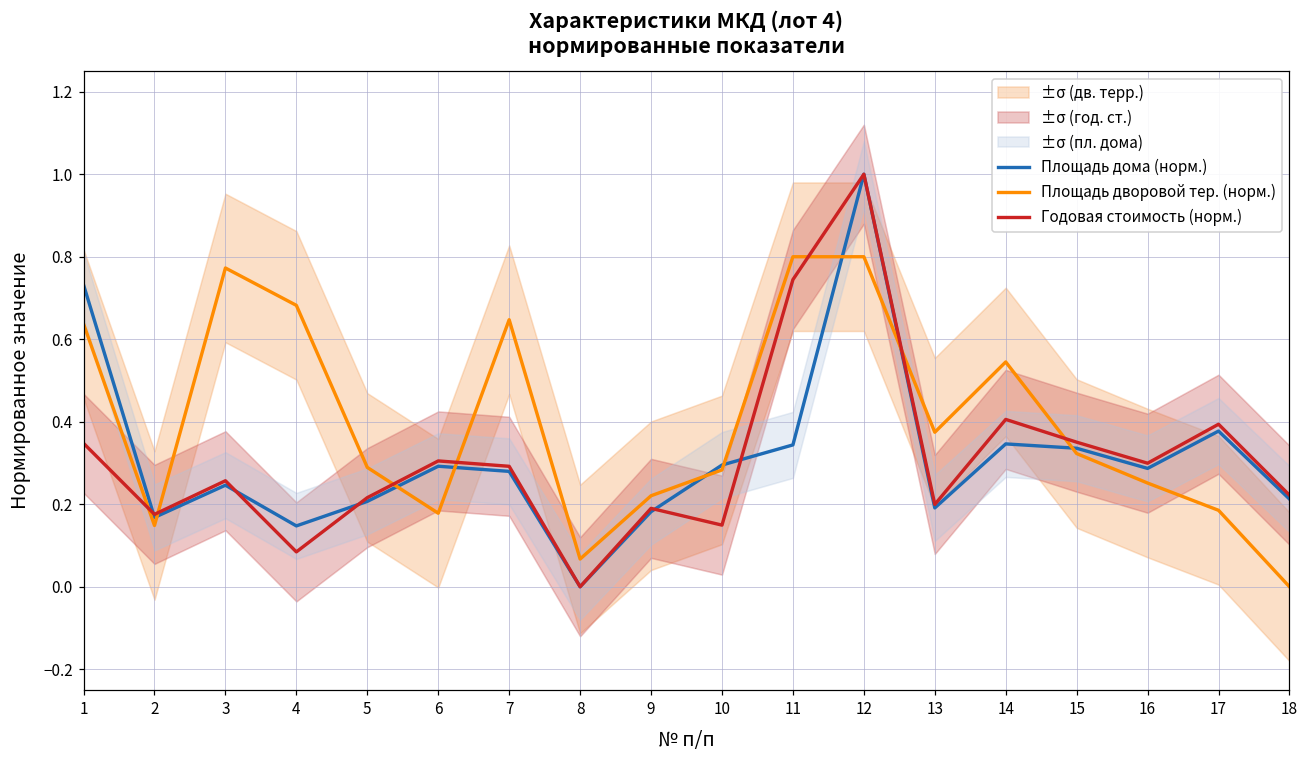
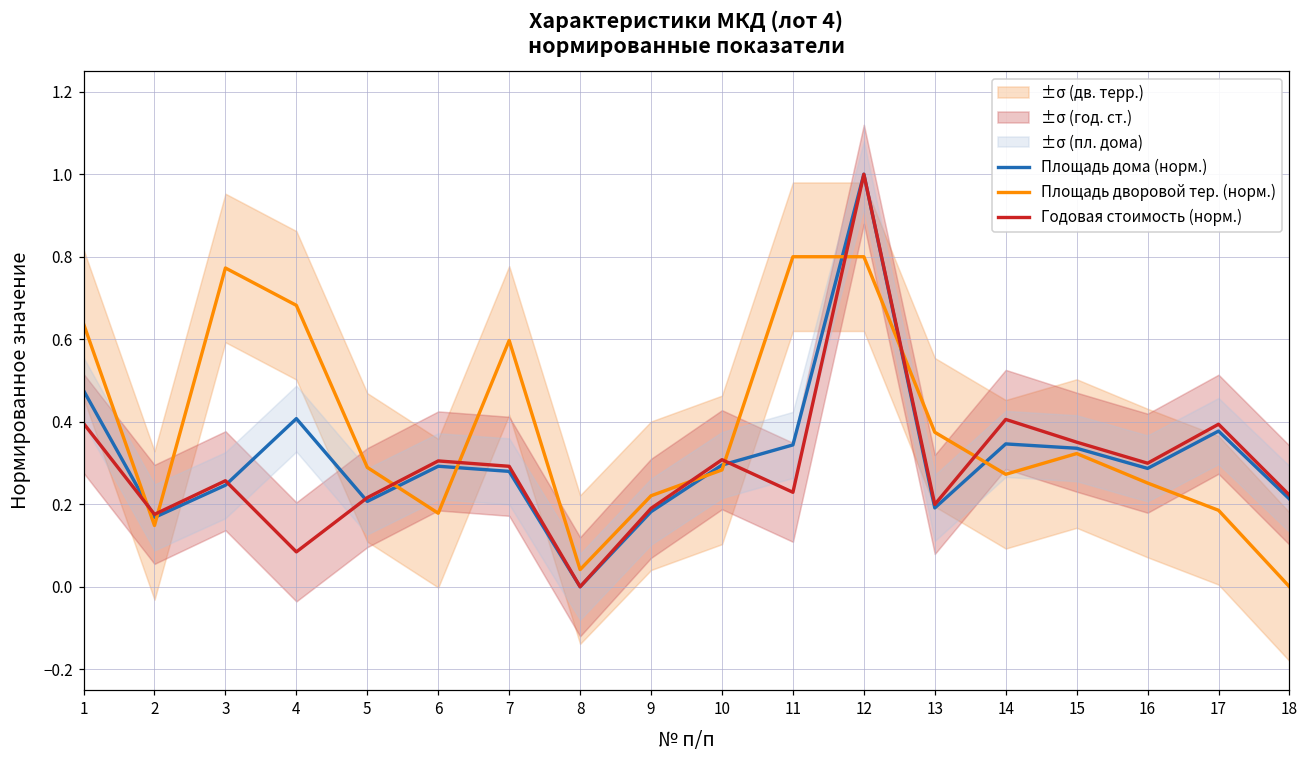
  {
    "Площадь дома (норм.)": {
-     "1": 0.73,
+     "1": 0.48,
      "2": 0.17,
      "3": 0.25,
-     "4": 0.15,
+     "4": 0.41,
      "5": 0.21,
      "6": 0.29,
      "7": 0.28,
      "9": 0.18,
      "10": 0.30,
      "13": 0.19,
      "14": 0.35,
      "15": 0.34,
      "16": 0.29,
      "17": 0.38,
      "18": 0.21
    },
    "Площадь дворовой тер. (норм.)": {
      "1": 0.64,
      "2": 0.15,
      "3": 0.77,
      "4": 0.68,
      "6": 0.18,
-     "7": 0.65,
-     "8": 0.07,
+     "7": 0.60,
+     "8": 0.04,
      "9": 0.22,
      "10": 0.28,
      "11": 0.80,
      "12": 0.80,
      "13": 0.37,
-     "14": 0.54,
+     "14": 0.27,
      "15": 0.32,
      "16": 0.25,
      "17": 0.19,
      "18": 0.00
    },
    "Годовая стоимость (норм.)": {
-     "1": 0.35,
+     "1": 0.40,
      "2": 0.18,
      "3": 0.26,
      "4": 0.08,
      "5": 0.22,
      "6": 0.31,
      "7": 0.29,
      "9": 0.19,
-     "10": 0.15,
-     "11": 0.74,
+     "10": 0.31,
+     "11": 0.23,
      "13": 0.20,
      "14": 0.41,
      "15": 0.35,
      "16": 0.30,
      "17": 0.39,
      "18": 0.22
    }
  }
